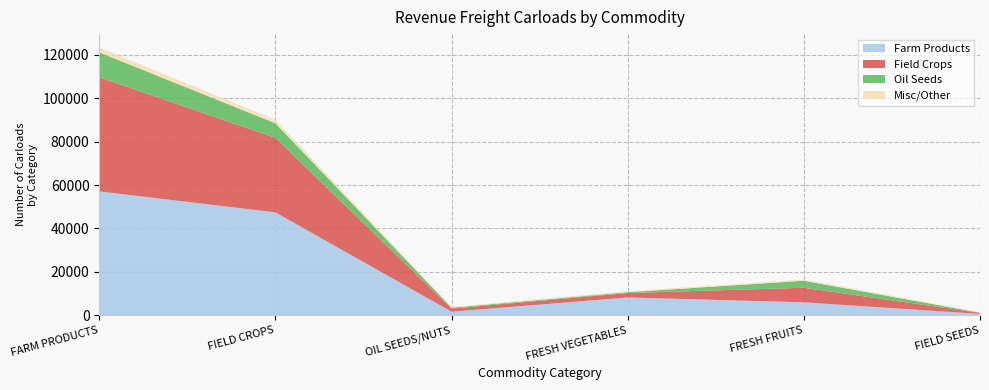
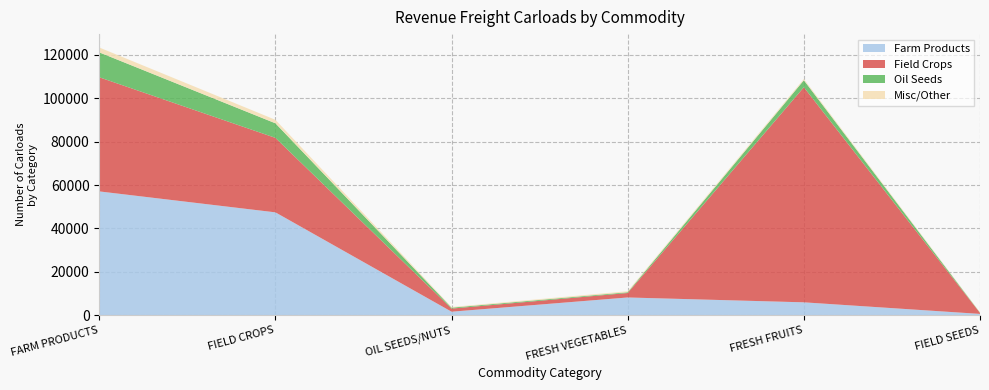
  {
    "Farm Products": {
      "FARM PRODUCTS": 57000,
      "FIELD CROPS": 47000,
      "OIL SEEDS/NUTS": 2000,
      "FRESH VEGETABLES": 8000,
      "FRESH FRUITS": 6000
    },
    "Field Crops": {
      "FARM PRODUCTS": 53000,
      "FIELD CROPS": 34000,
-     "FRESH FRUITS": 7000
+     "FRESH FRUITS": 99000
    },
    "Oil Seeds": {
      "FARM PRODUCTS": 11000,
      "FIELD CROPS": 7000
    },
    "Misc/Other": {
      "FARM PRODUCTS": 2000,
      "FIELD CROPS": 2000
    }
  }
